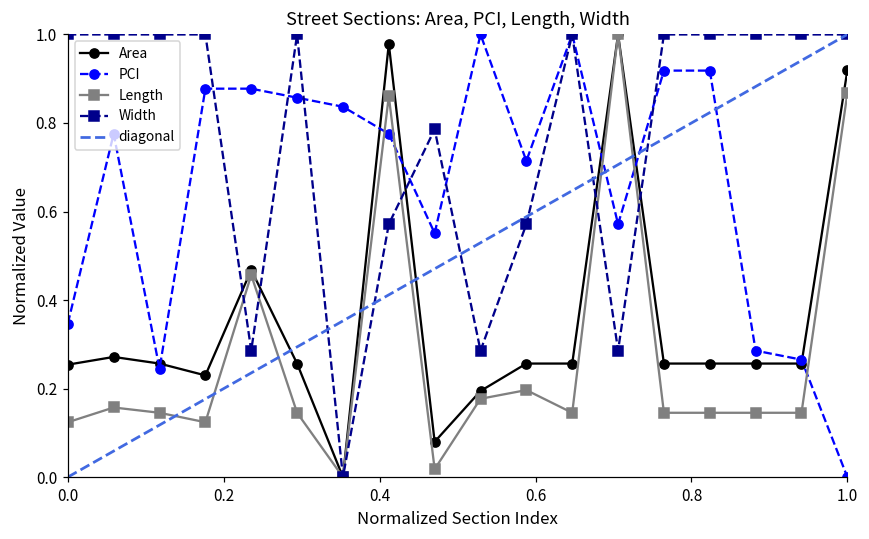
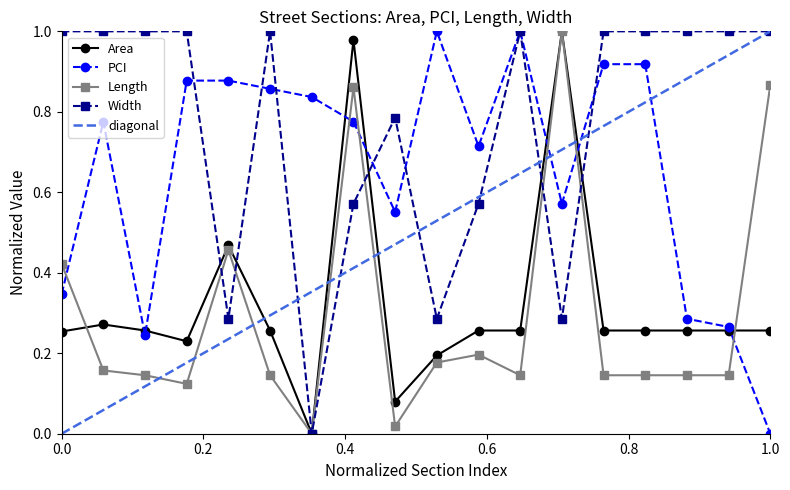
  {
    "Area": {
      "0.0": 0.25,
-     "1.0": 0.92
+     "1.0": 0.26
    },
    "PCI": {
      "0.0": 0.35,
      "1.0": 0.00
    },
    "Length": {
-     "0.0": 0.12,
+     "0.0": 0.42,
      "1.0": 0.87
    },
    "Width": {
      "0.0": 1.00
    },
    "diagonal": {
      "0.0": 0.00
    }
  }
